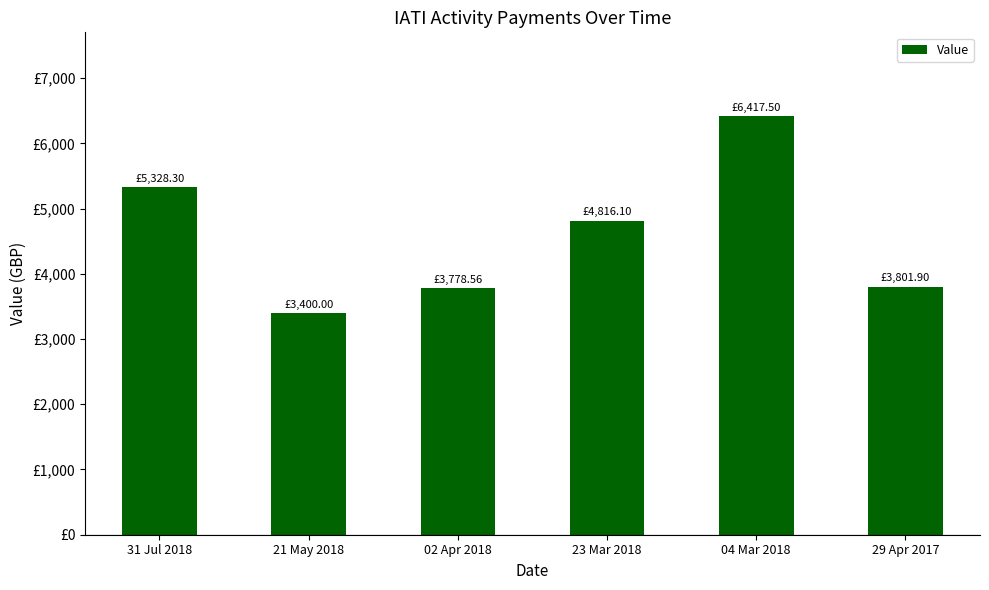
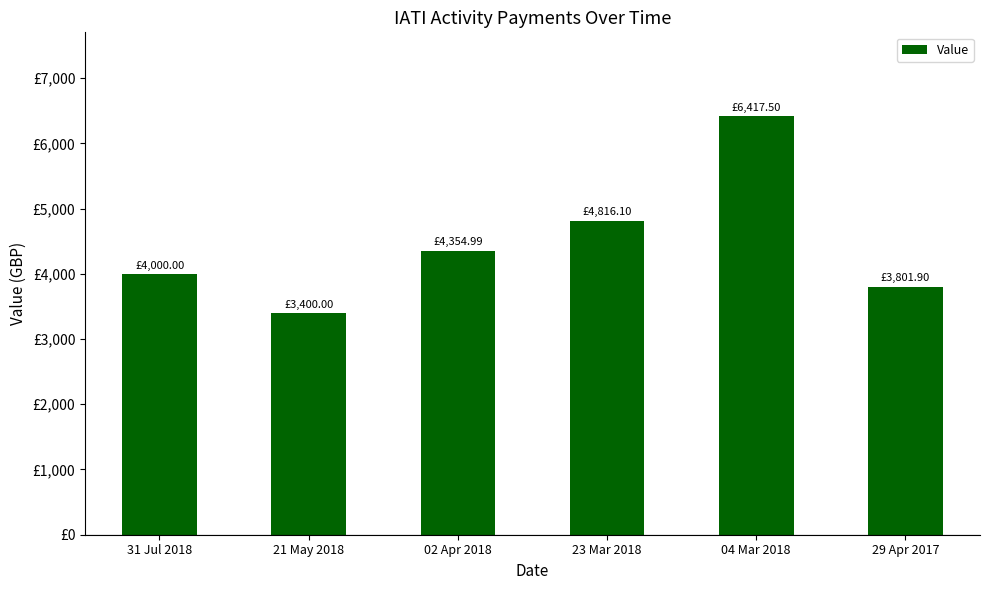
  {
-   "31 Jul 2018": "£5,328.30",
+   "31 Jul 2018": "£4,000.00",
    "21 May 2018": "£3,400.00",
-   "02 Apr 2018": "£3,778.56",
+   "02 Apr 2018": "£4,354.99",
    "23 Mar 2018": "£4,816.10",
    "04 Mar 2018": "£6,417.50",
    "29 Apr 2017": "£3,801.90"
  }
